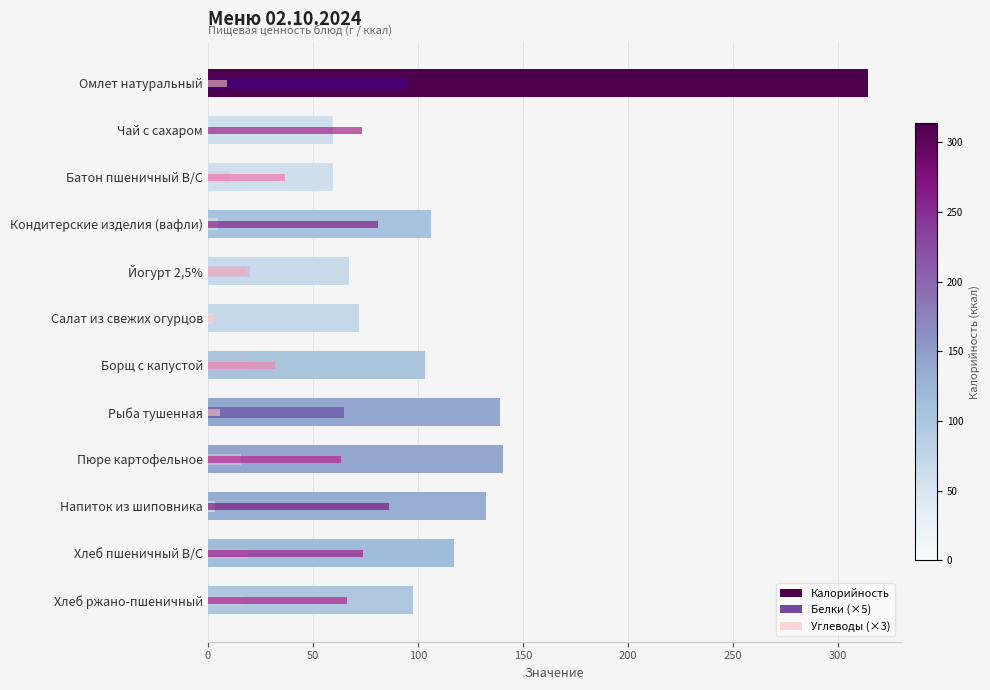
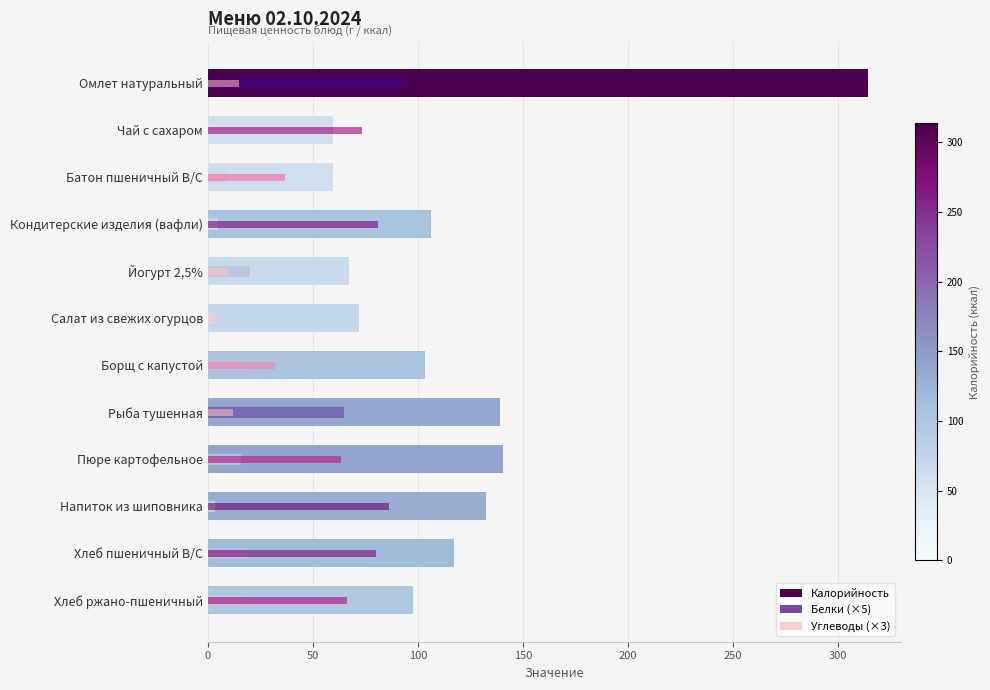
  {
    "Углеводы (×3)": {
-     "Омлет натуральный": 9,
+     "Омлет натуральный": 15,
      "Чай с сахаром": 74,
-     "Йогурт 2,5%": 18,
-     "Рыба тушенная": 6,
-     "Хлеб пшеничный В/С": 74
+     "Йогурт 2,5%": 9,
+     "Рыба тушенная": 12,
+     "Хлеб пшеничный В/С": 80
    }
  }
